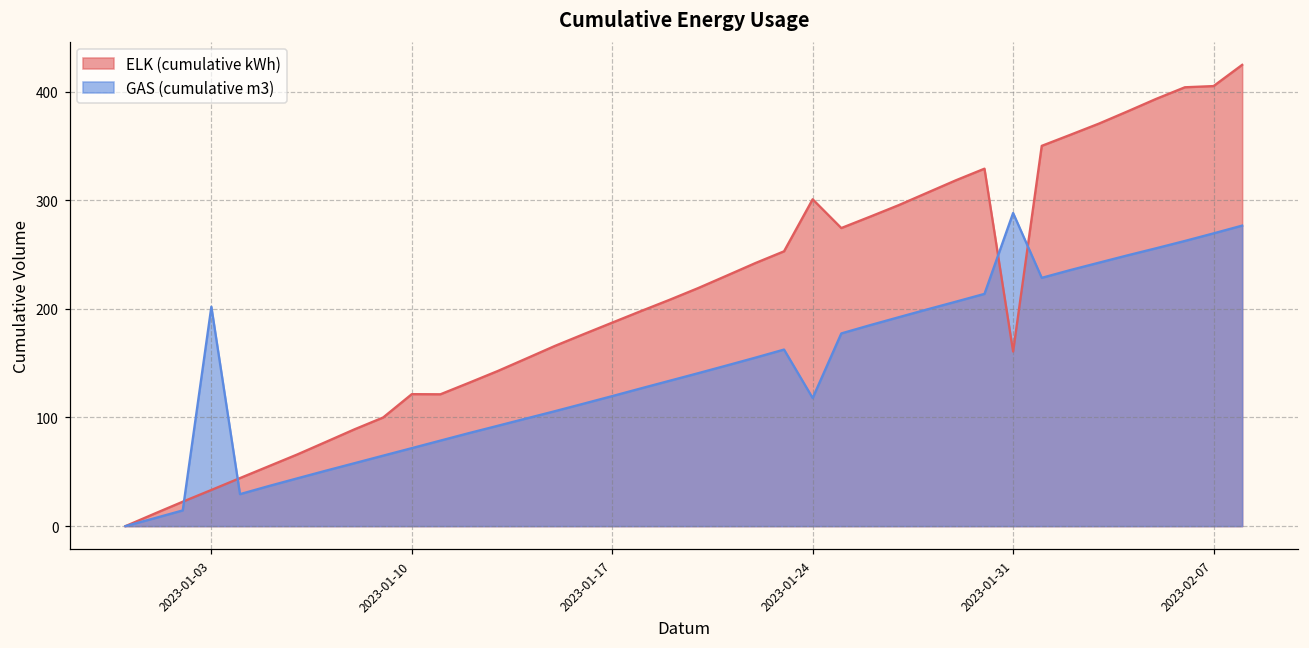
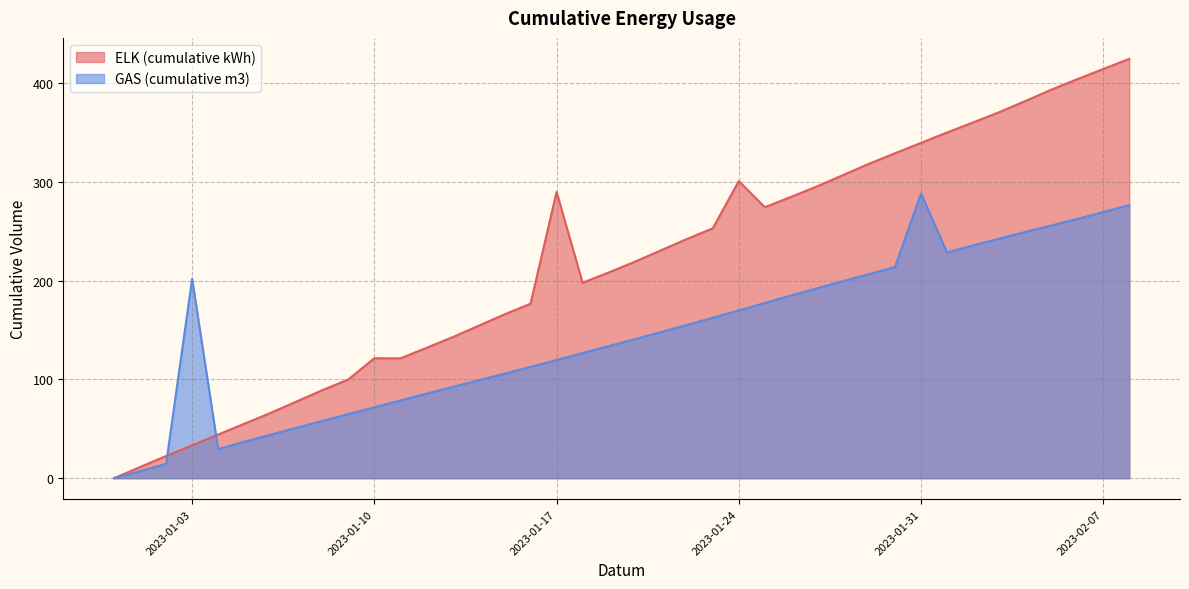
  {
    "ELK (cumulative kWh)": {
      "2023-01-03": 30,
      "2023-01-10": 120,
-     "2023-01-17": 190,
+     "2023-01-17": 290,
      "2023-01-24": 300,
-     "2023-01-31": 160,
-     "2023-02-07": 405
+     "2023-01-31": 340,
+     "2023-02-07": 414
    },
    "GAS (cumulative m3)": {
      "2023-01-03": 200,
      "2023-01-10": 70,
      "2023-01-17": 120,
-     "2023-01-24": 120,
+     "2023-01-24": 170,
      "2023-01-31": 290,
      "2023-02-07": 270
    }
  }
